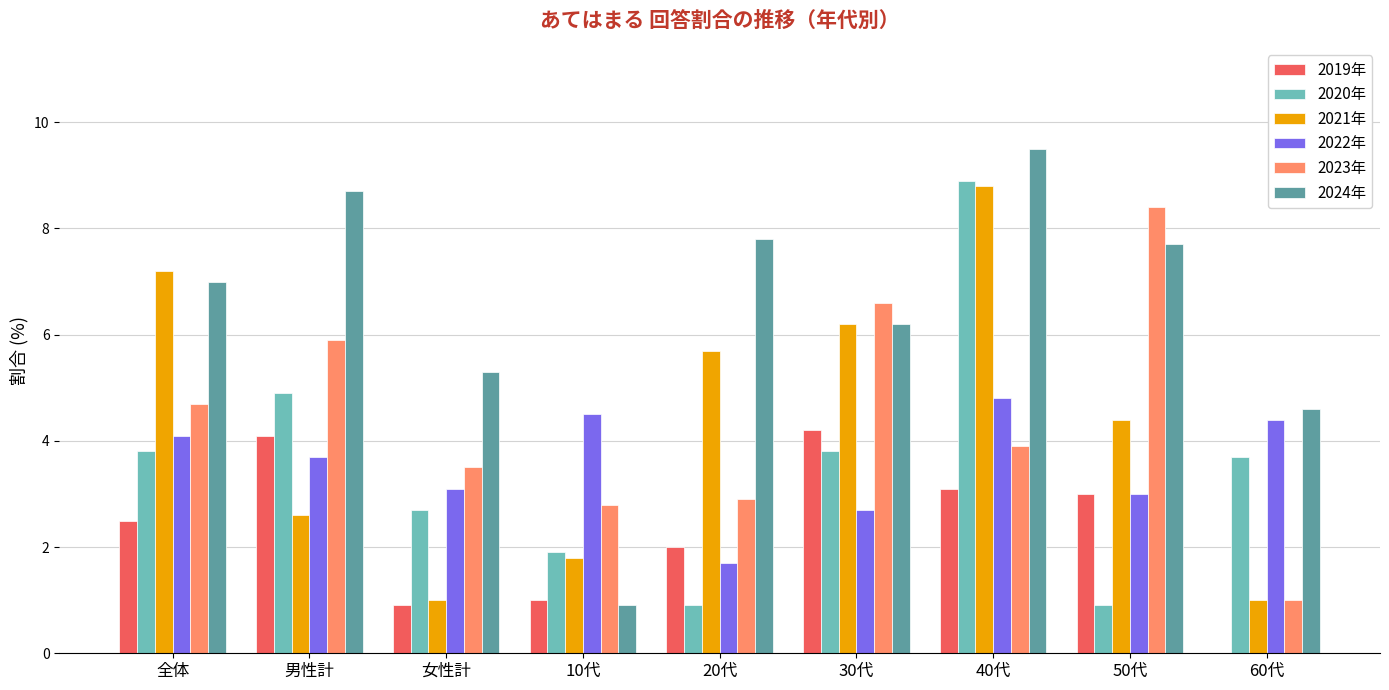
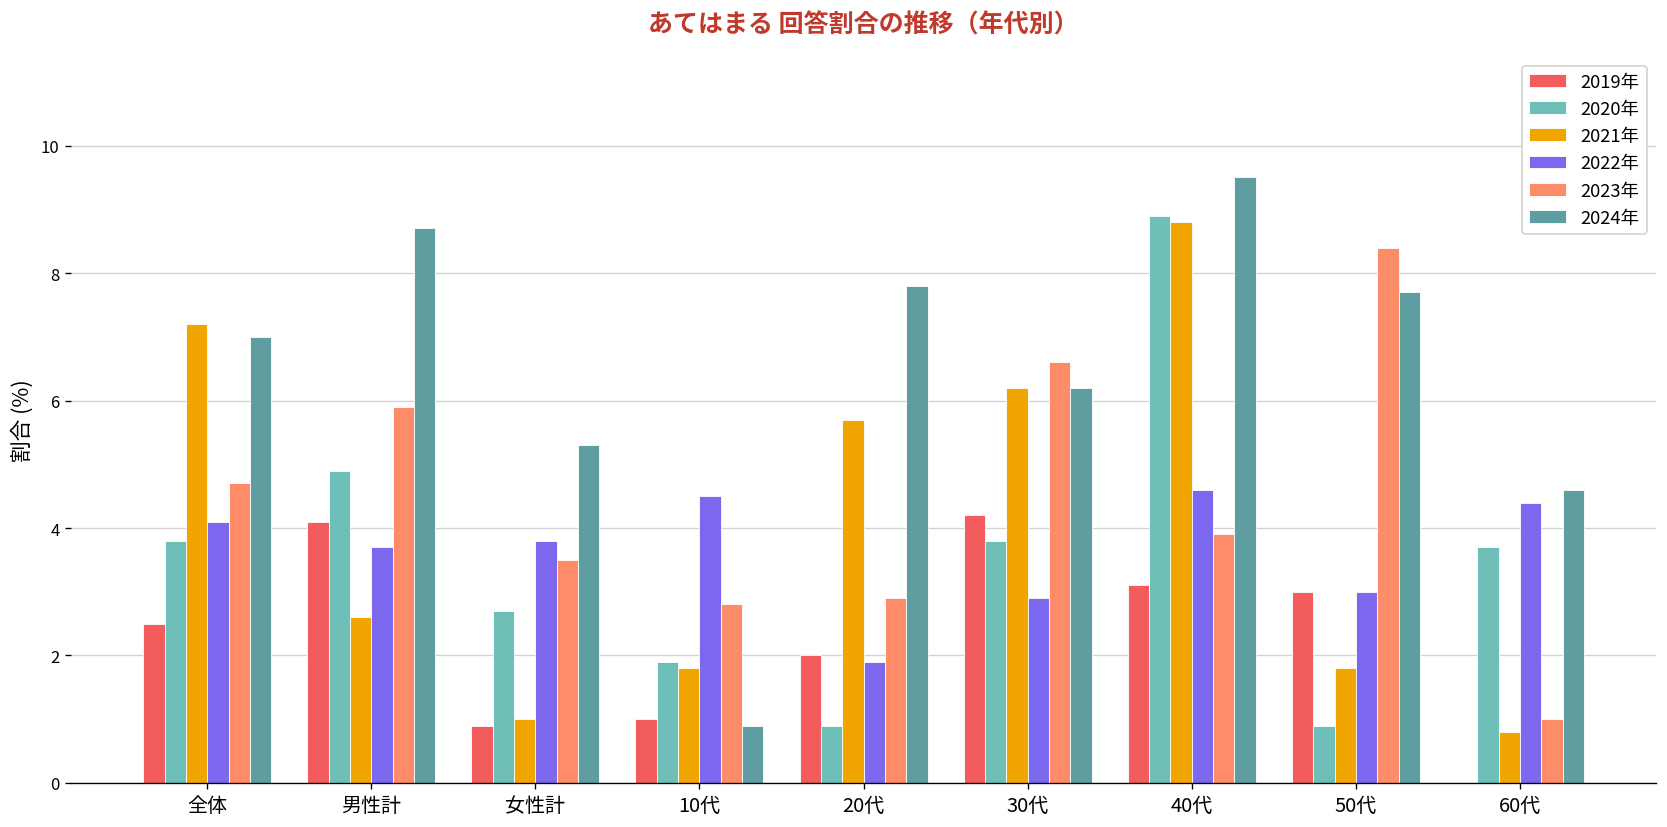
  {
    "2021年": {
      "全体": 7.2,
      "男性計": 2.6,
      "女性計": 1.0,
      "10代": 1.8,
      "20代": 5.7,
      "30代": 6.2,
      "40代": 8.8,
-     "50代": 4.4,
-     "60代": 1.0
+     "50代": 1.8,
+     "60代": 0.8
    },
    "2022年": {
      "全体": 4.1,
      "男性計": 3.7,
-     "女性計": 3.1,
+     "女性計": 3.8,
      "10代": 4.5,
-     "20代": 1.7,
-     "30代": 2.7,
-     "40代": 4.8,
+     "20代": 1.9,
+     "30代": 2.9,
+     "40代": 4.6,
      "50代": 3.0,
      "60代": 4.4
    }
  }
